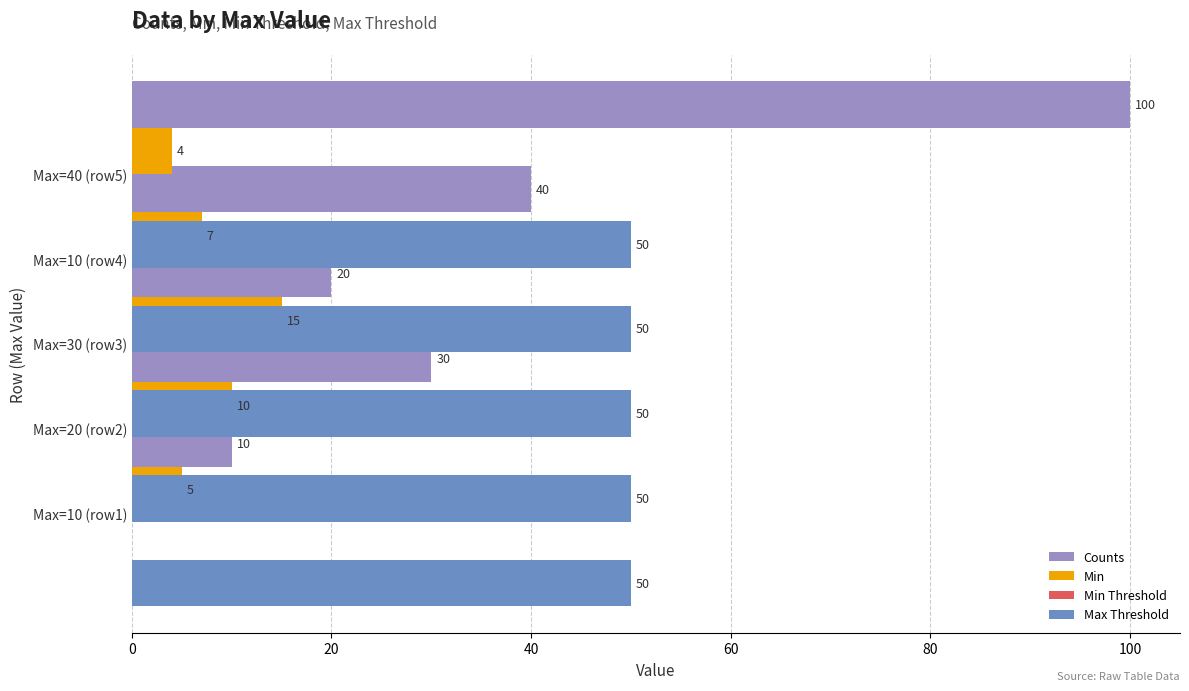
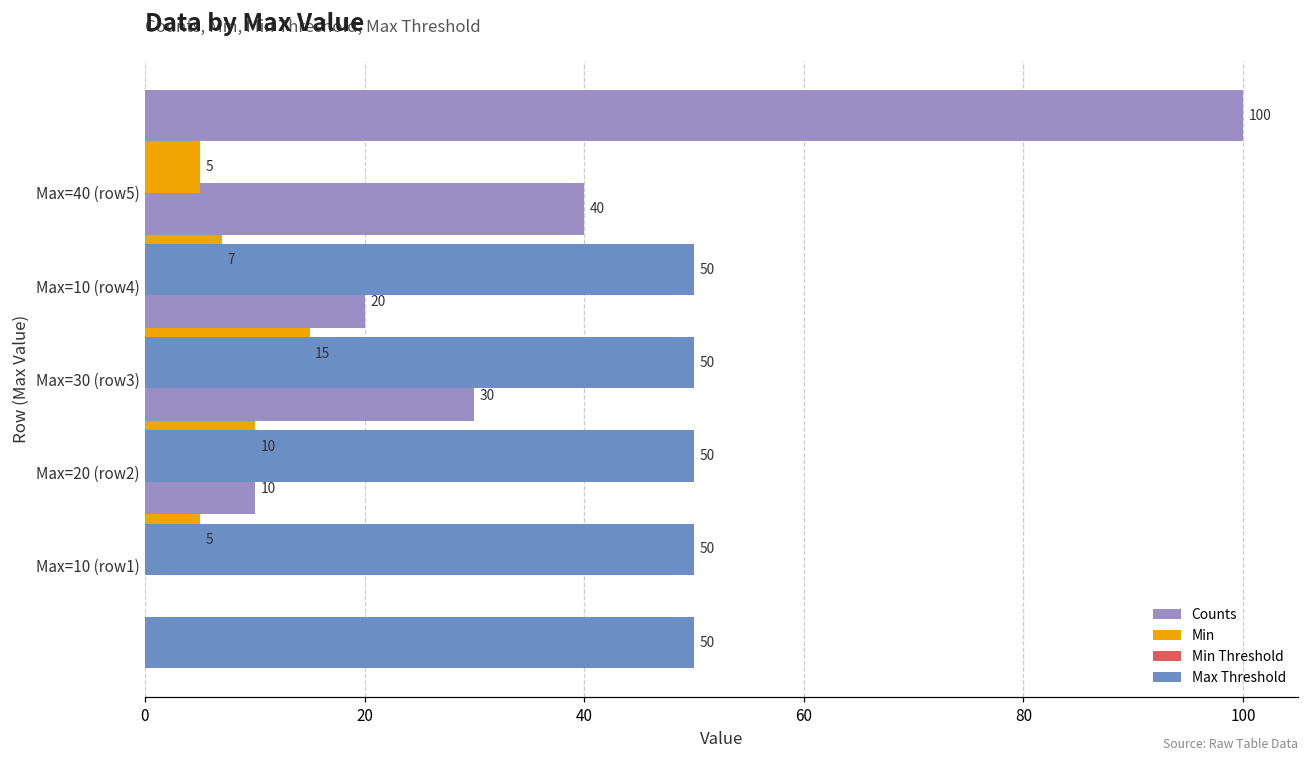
  {
    "Min": {
-     "Max=40 (row5)": 4
+     "Max=40 (row5)": 5
    },
    "Min Threshold": {
      "Max=40 (row5)": 0,
      "Max=10 (row4)": 0,
      "Max=30 (row3)": 0,
      "Max=20 (row2)": 0,
      "Max=10 (row1)": 0
    }
  }
